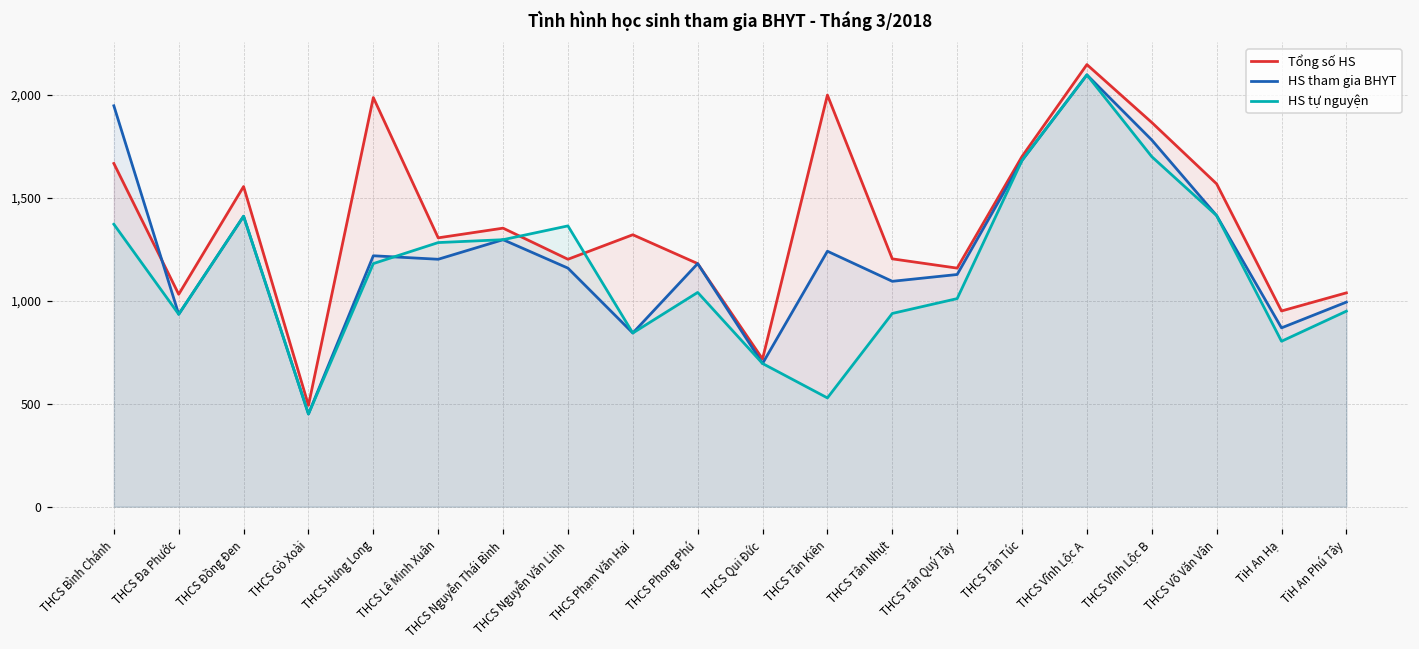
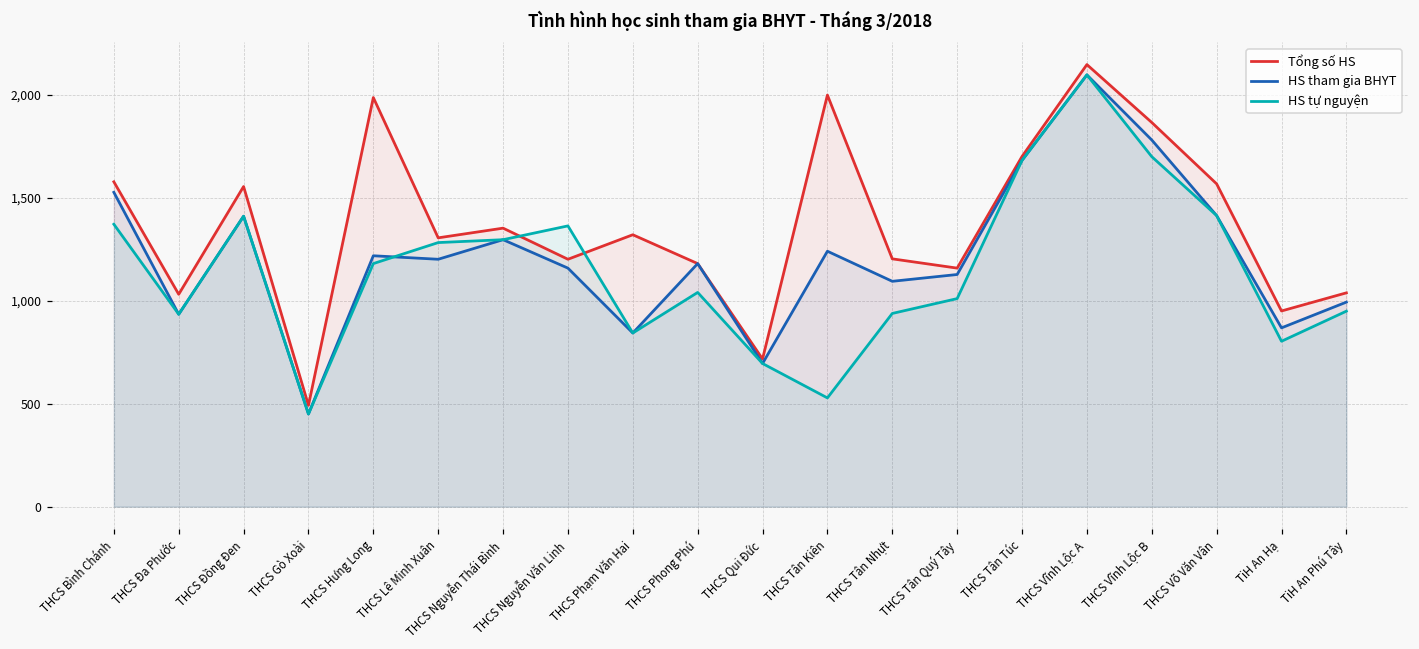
  {
    "Tổng số HS": {
-     "THCS Bình Chánh": "1,670",
+     "THCS Bình Chánh": "1,580",
      "THCS Đa Phước": "1,030",
      "THCS Đồng Đen": "1,550",
      "THCS Gò Xoài": "490",
      "THCS Hưng Long": "1,990",
      "THCS Lê Minh Xuân": "1,310",
      "THCS Nguyễn Thái Bình": "1,350",
      "THCS Nguyễn Văn Linh": "1,200",
      "THCS Phạm Văn Hai": "1,320",
      "THCS Qui Đức": "720",
      "THCS Tân Kiên": "2,000",
      "THCS Tân Nhựt": "1,200",
      "THCS Tân Quý Tây": "1,160",
      "THCS Tân Túc": "1,700",
      "THCS Vĩnh Lộc A": "2,150",
      "THCS Vĩnh Lộc B": "1,870",
      "THCS Võ Văn Vân": "1,570",
      "TiH An Hạ": "950",
      "TiH An Phú Tây": "1,040"
    },
    "HS tham gia BHYT": {
-     "THCS Bình Chánh": "1,950",
+     "THCS Bình Chánh": "1,530",
      "THCS Hưng Long": "1,220",
      "THCS Lê Minh Xuân": "1,200",
      "THCS Nguyễn Văn Linh": "1,160",
      "THCS Tân Kiên": "1,240",
      "THCS Tân Nhựt": "1,090",
      "THCS Tân Quý Tây": "1,130",
      "THCS Vĩnh Lộc B": "1,780",
      "TiH An Hạ": "870",
      "TiH An Phú Tây": "990"
    },
    "HS tự nguyện": {
      "THCS Bình Chánh": "1,370",
      "THCS Hưng Long": "1,180",
      "THCS Lê Minh Xuân": "1,280",
      "THCS Nguyễn Văn Linh": "1,360",
      "THCS Phong Phú": "1,040",
      "THCS Tân Kiên": "530",
      "THCS Tân Nhựt": "940",
      "THCS Tân Quý Tây": "1,010",
      "THCS Vĩnh Lộc B": "1,700",
      "TiH An Hạ": "800",
      "TiH An Phú Tây": "950"
    }
  }
